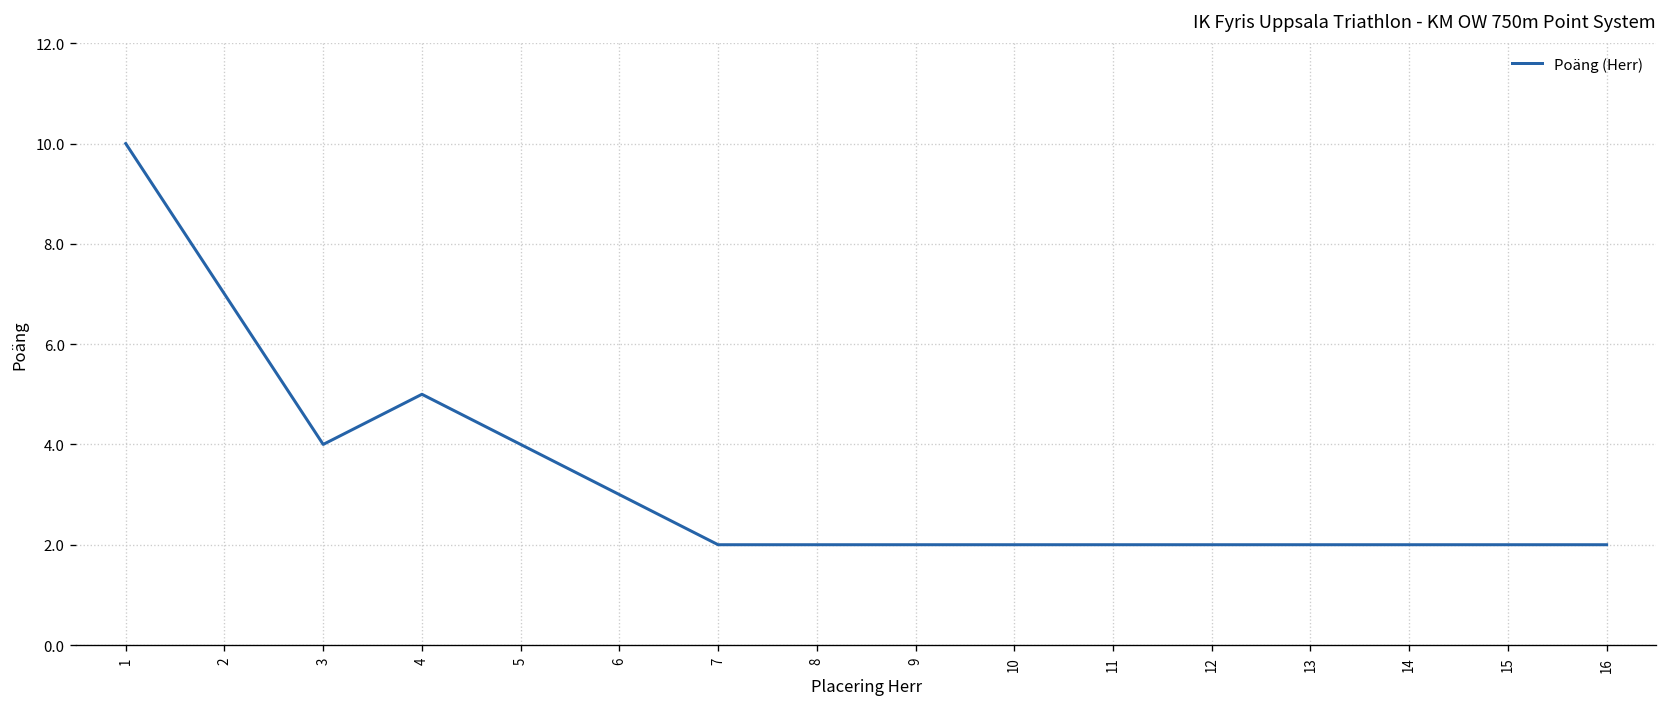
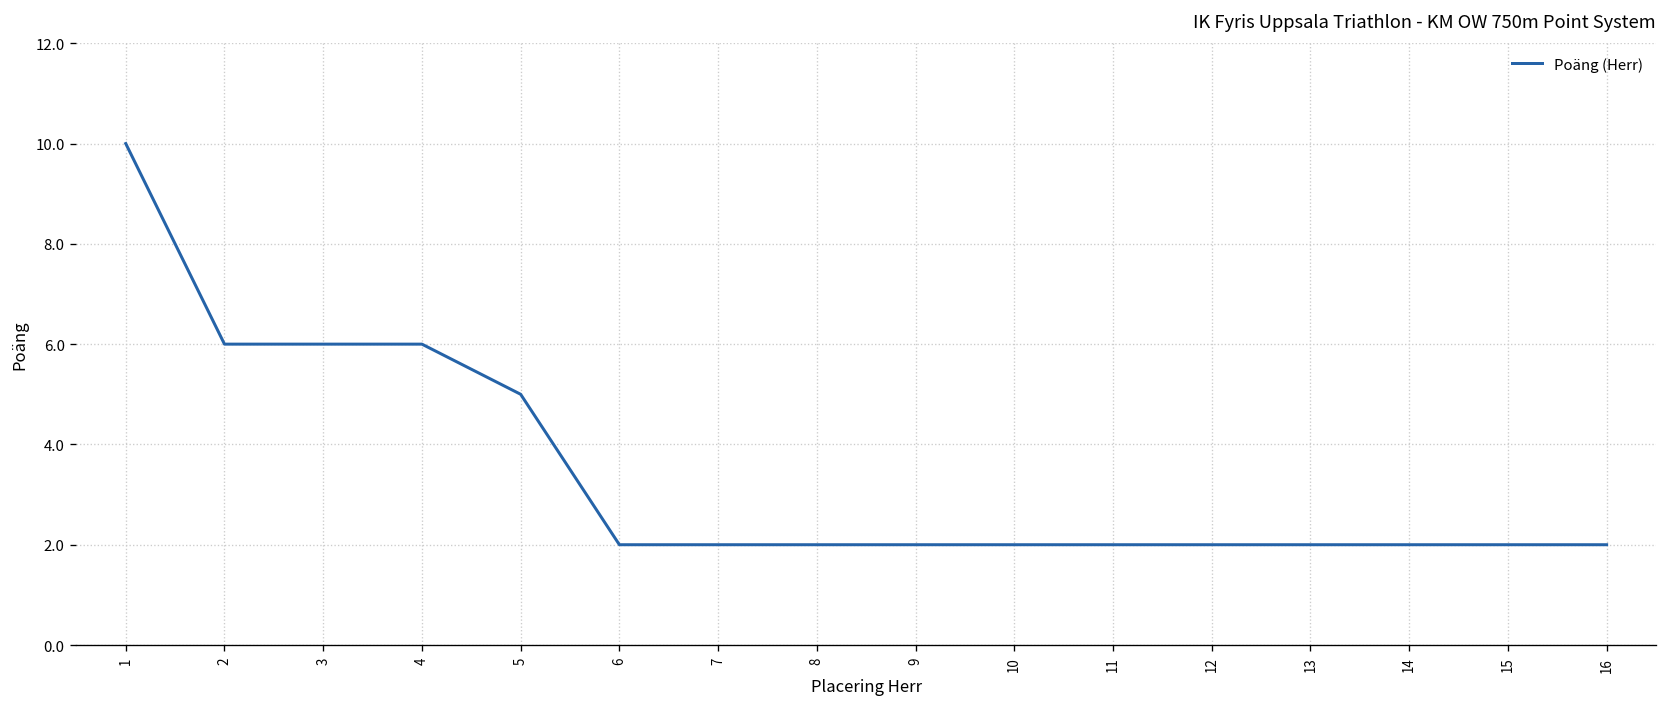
  {
    "1": 10,
-   "2": 7,
-   "3": 4,
-   "4": 5,
-   "5": 4,
-   "6": 3,
+   "2": 6,
+   "3": 6,
+   "4": 6,
+   "5": 5,
+   "6": 2,
    "7": 2,
    "8": 2,
    "9": 2,
    "10": 2,
    "11": 2,
    "12": 2,
    "13": 2,
    "14": 2,
    "15": 2,
    "16": 2
  }
